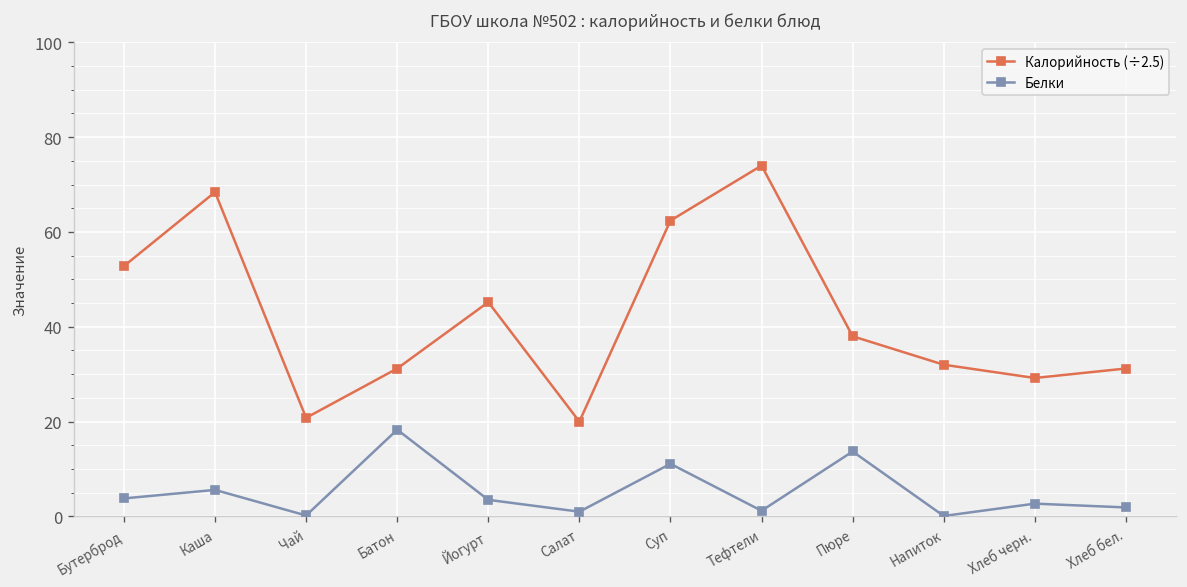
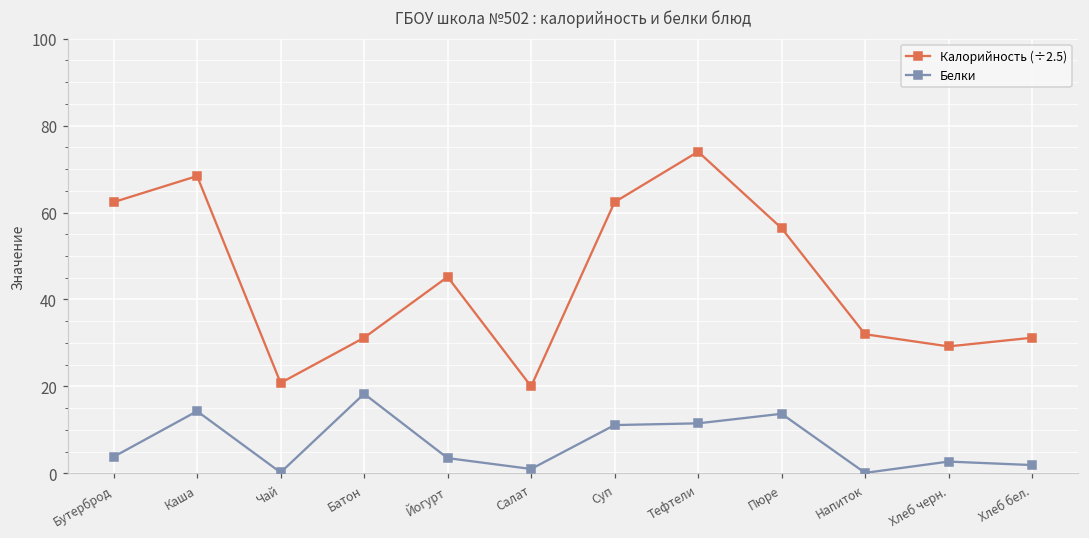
  {
    "Калорийность (÷2.5)": {
-     "Бутерброд": 53,
+     "Бутерброд": 62,
      "Каша": 68,
      "Чай": 21,
      "Батон": 31,
      "Йогурт": 45,
      "Салат": 20,
      "Суп": 62,
      "Тефтели": 74,
-     "Пюре": 38,
+     "Пюре": 56,
      "Напиток": 32,
      "Хлеб черн.": 29,
      "Хлеб бел.": 31
    },
    "Белки": {
      "Бутерброд": 4,
-     "Каша": 6,
+     "Каша": 14,
      "Чай": 0,
      "Батон": 18,
      "Йогурт": 4,
      "Салат": 1,
      "Суп": 11,
-     "Тефтели": 1,
+     "Тефтели": 12,
      "Пюре": 14,
      "Напиток": 0,
      "Хлеб черн.": 3,
      "Хлеб бел.": 2
    }
  }
